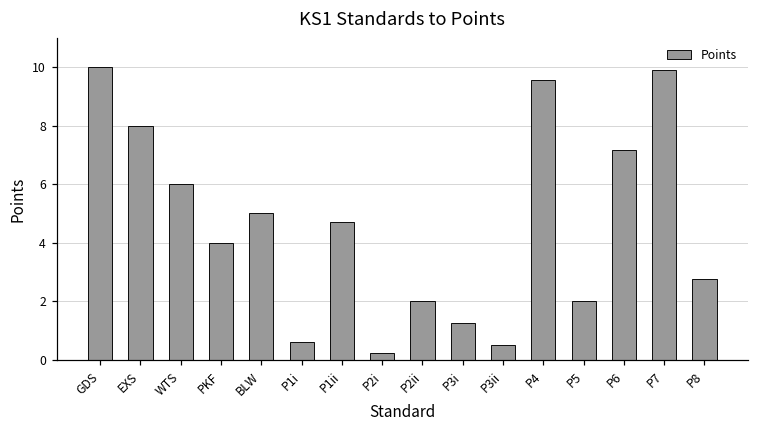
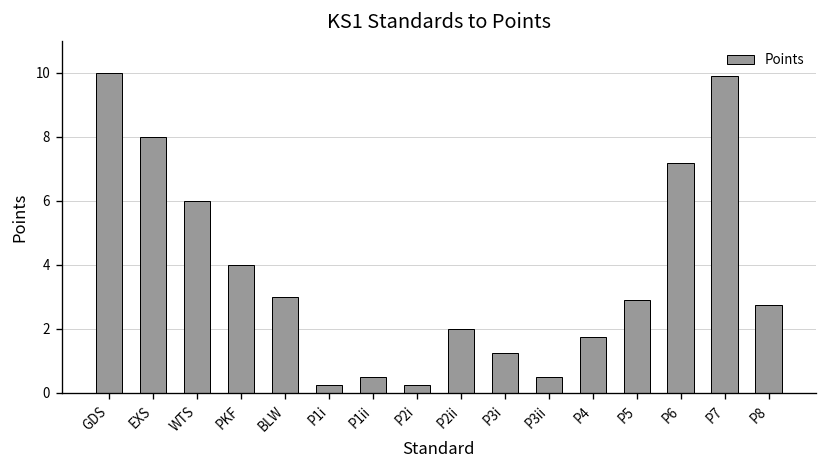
  {
    "GDS": 10.0,
    "EXS": 8.0,
    "WTS": 6.0,
    "PKF": 4.0,
-   "BLW": 5,
-   "P1i": 0.6,
-   "P1ii": 4.7,
+   "BLW": 3,
+   "P1i": 0.3,
+   "P1ii": 0.5,
    "P2i": 0.2,
    "P2ii": 2.0,
    "P3i": 1.3,
    "P3ii": 0.5,
-   "P4": 9.6,
-   "P5": 2.0,
+   "P4": 1.8,
+   "P5": 2.9,
    "P6": 7.2,
    "P7": 9.9,
    "P8": 2.8
  }
